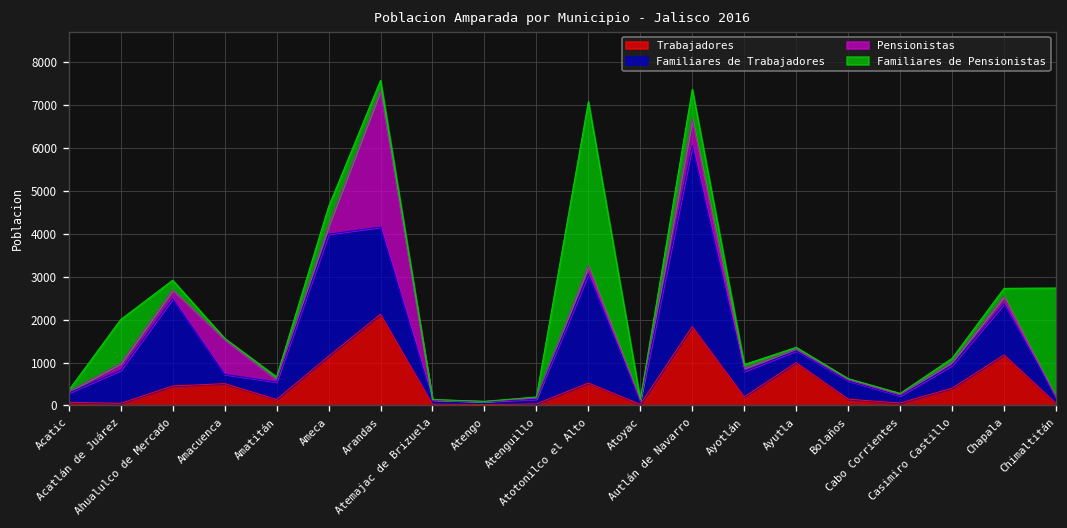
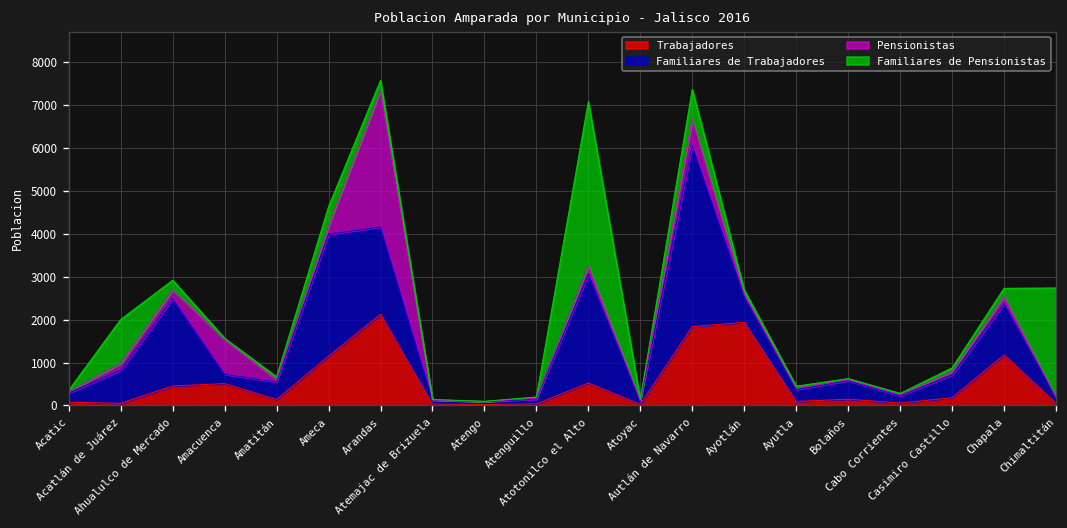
  {
    "Trabajadores": {
      "Acatic": 100,
      "Acatlán de Juárez": 100,
      "Ahualulco de Mercado": 500,
      "Amacuenca": 500,
      "Amatitán": 100,
      "Ameca": 1100,
      "Arandas": 2100,
      "Atemajac de Brizuela": 0,
      "Atenguillo": 0,
      "Atotonilco el Alto": 500,
      "Atoyac": 0,
      "Autlán de Navarro": 1800,
-     "Ayotlán": 200,
-     "Ayutla": 1000,
+     "Ayotlán": 1900,
+     "Ayutla": 100,
      "Bolaños": 100,
      "Cabo Corrientes": 100,
-     "Casimiro Castillo": 400,
+     "Casimiro Castillo": 200,
      "Chapala": 1200,
      "Chimaltitán": 0
    },
    "Familiares de Trabajadores": {
      "Acatlán de Juárez": 800,
      "Ahualulco de Mercado": 2000,
      "Amacuenca": 200,
      "Ameca": 2800,
      "Arandas": 2000,
      "Atotonilco el Alto": 2500,
      "Autlán de Navarro": 4200,
      "Ayotlán": 600,
      "Casimiro Castillo": 500,
      "Chapala": 1200
    },
    "Pensionistas": {
      "Acatlán de Juárez": 200,
      "Ahualulco de Mercado": 200,
      "Ameca": 200,
      "Arandas": 3200,
      "Atotonilco el Alto": 200,
      "Autlán de Navarro": 600,
      "Ayotlán": 100,
      "Casimiro Castillo": 100,
      "Chapala": 200
    },
    "Familiares de Pensionistas": {
      "Acatlán de Juárez": 1000,
      "Ahualulco de Mercado": 200,
      "Ameca": 400,
      "Arandas": 200,
      "Atotonilco el Alto": 3800,
      "Autlán de Navarro": 700,
      "Ayotlán": 100,
      "Casimiro Castillo": 100,
      "Chapala": 200,
      "Chimaltitán": 2500
    }
  }
